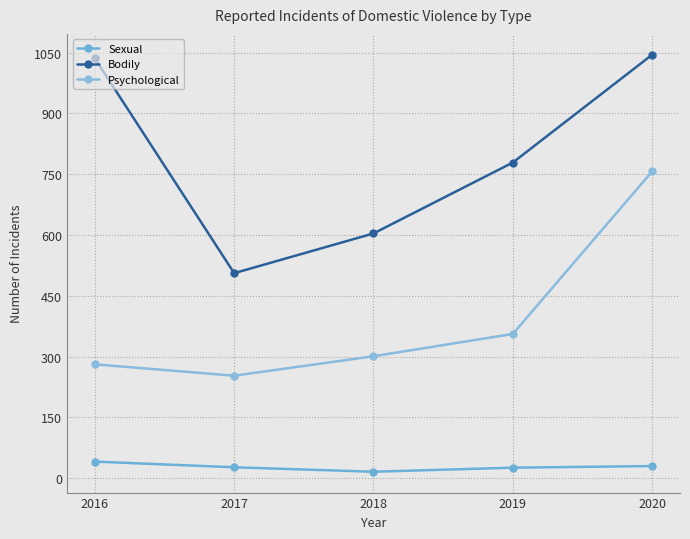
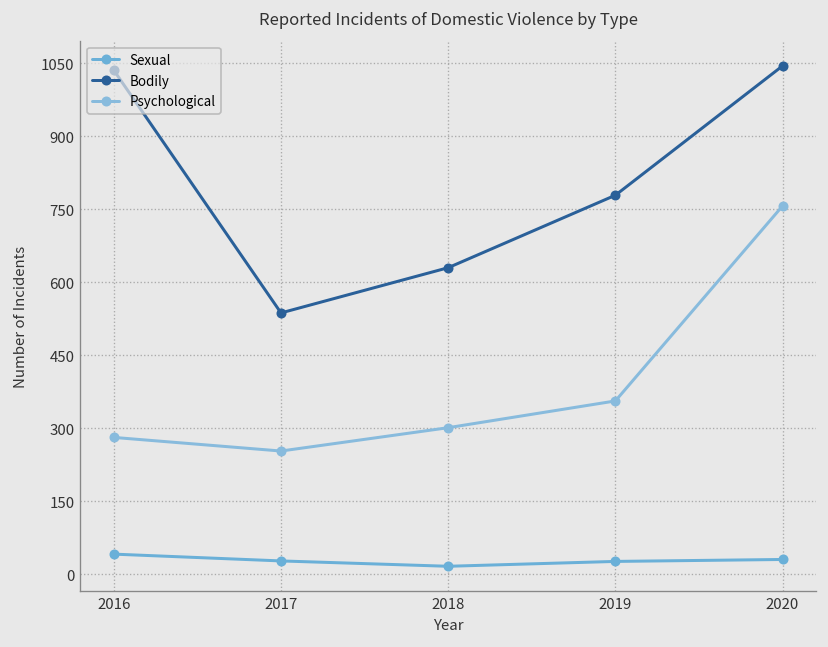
  {
    "Bodily": {
-     "2017": 510,
-     "2018": 600,
+     "2017": 540,
+     "2018": 630,
      "2019": 780,
      "2020": 1050
    }
  }
